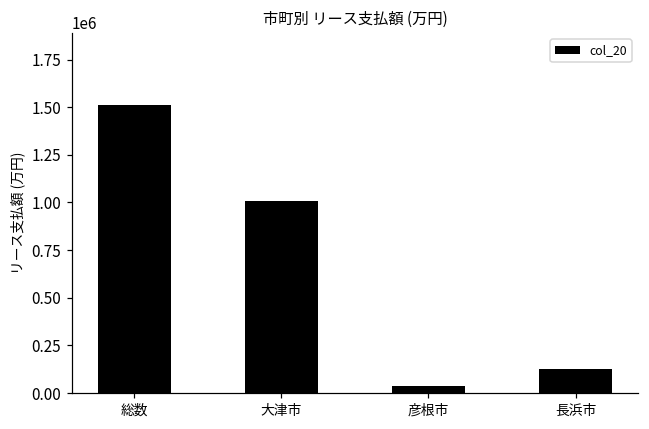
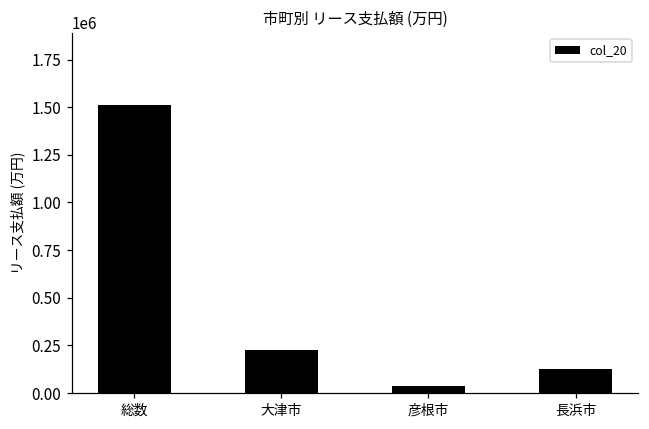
  {
    "総数": 1510000,
-   "大津市": 1010000,
+   "大津市": 220000,
    "彦根市": 40000,
    "長浜市": 130000
  }
